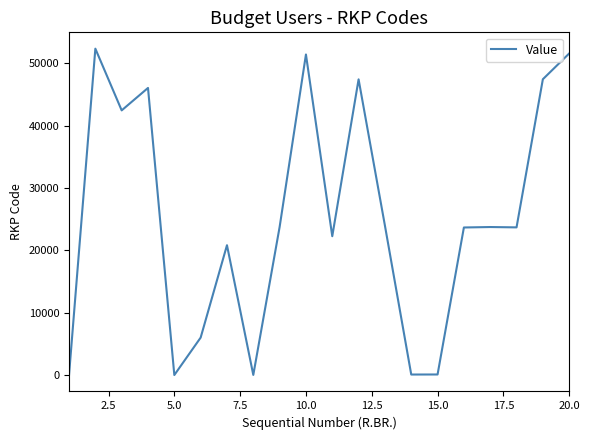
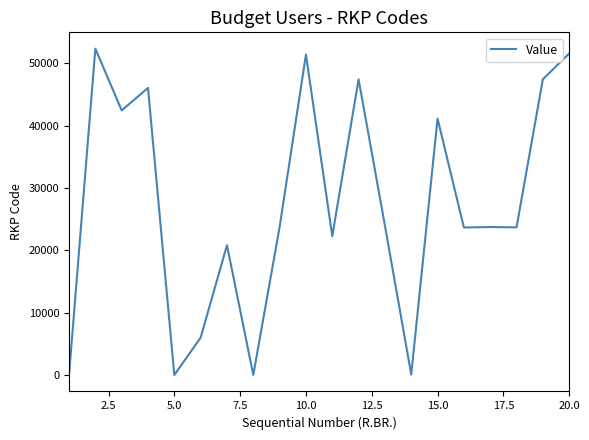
  {
    "5.0": 0,
    "10.0": 51000,
-   "15.0": 0,
+   "15.0": 41000,
    "20.0": 52000
  }
